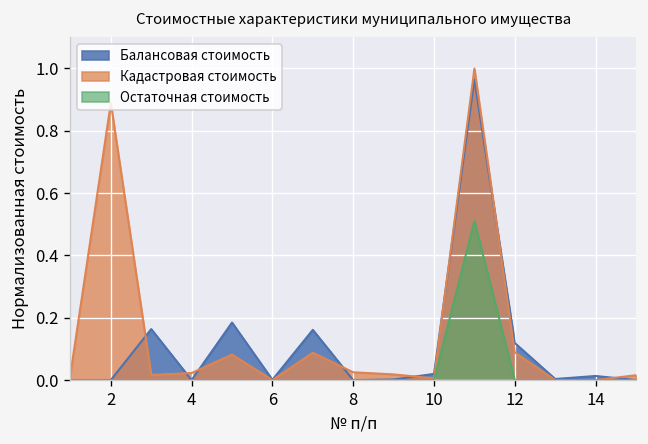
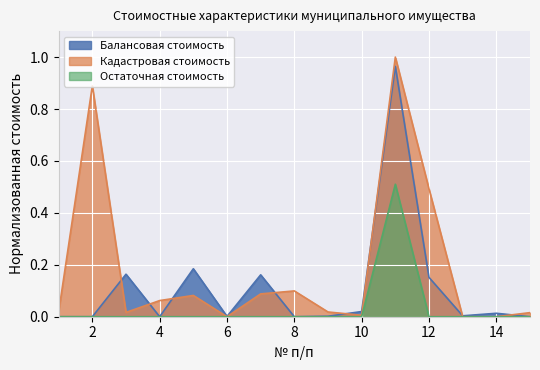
  {
    "Балансовая стоимость": {
      "10": 0.02,
-     "12": 0.12,
+     "12": 0.15,
      "14": 0.01
    },
    "Кадастровая стоимость": {
-     "4": 0.02,
-     "8": 0.03,
-     "12": 0.09
+     "4": 0.06,
+     "8": 0.10,
+     "12": 0.49
    },
    "Остаточная стоимость": {
      "12": 0.00
    }
  }
